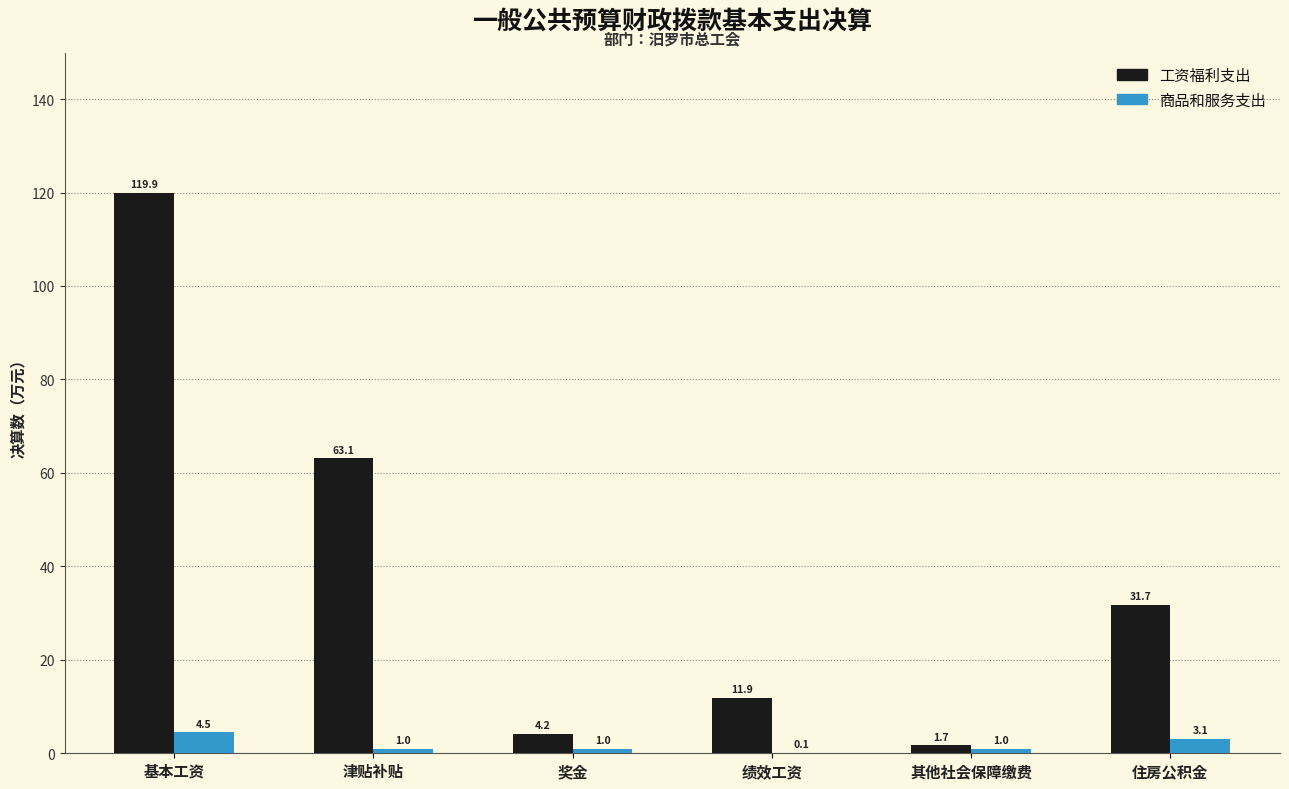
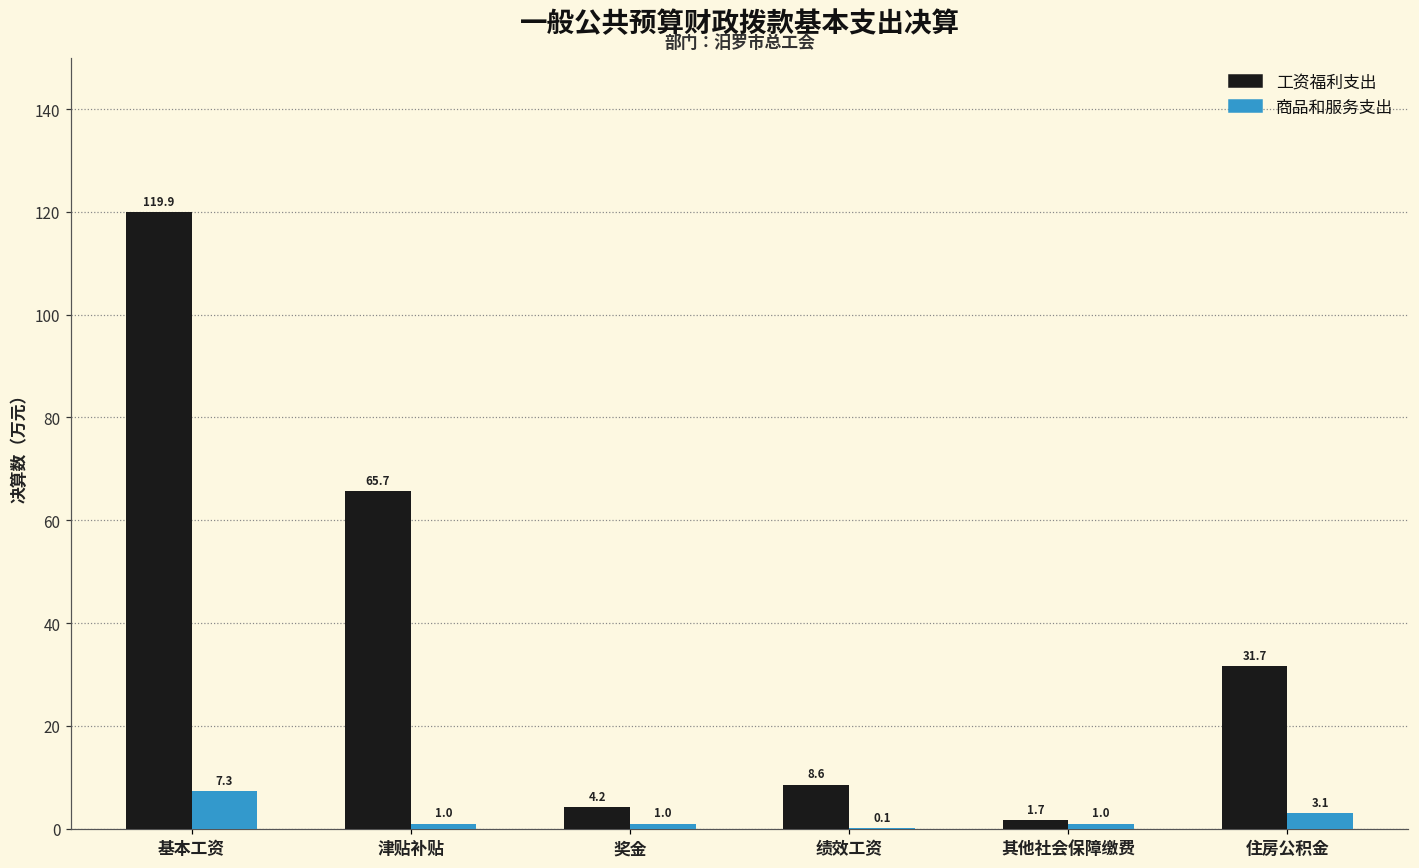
  {
    "工资福利支出": {
      "基本工资": 119.9,
-     "津贴补贴": 63.1,
+     "津贴补贴": 65.7,
      "奖金": 4.2,
-     "绩效工资": 11.9,
+     "绩效工资": 8.6,
      "其他社会保障缴费": 1.7,
      "住房公积金": 31.7
    },
    "商品和服务支出": {
-     "基本工资": 4.5,
+     "基本工资": 7.3,
      "津贴补贴": 1.0,
      "奖金": 1.0,
      "绩效工资": 0.1,
      "其他社会保障缴费": 1.0,
      "住房公积金": 3.1
    }
  }
